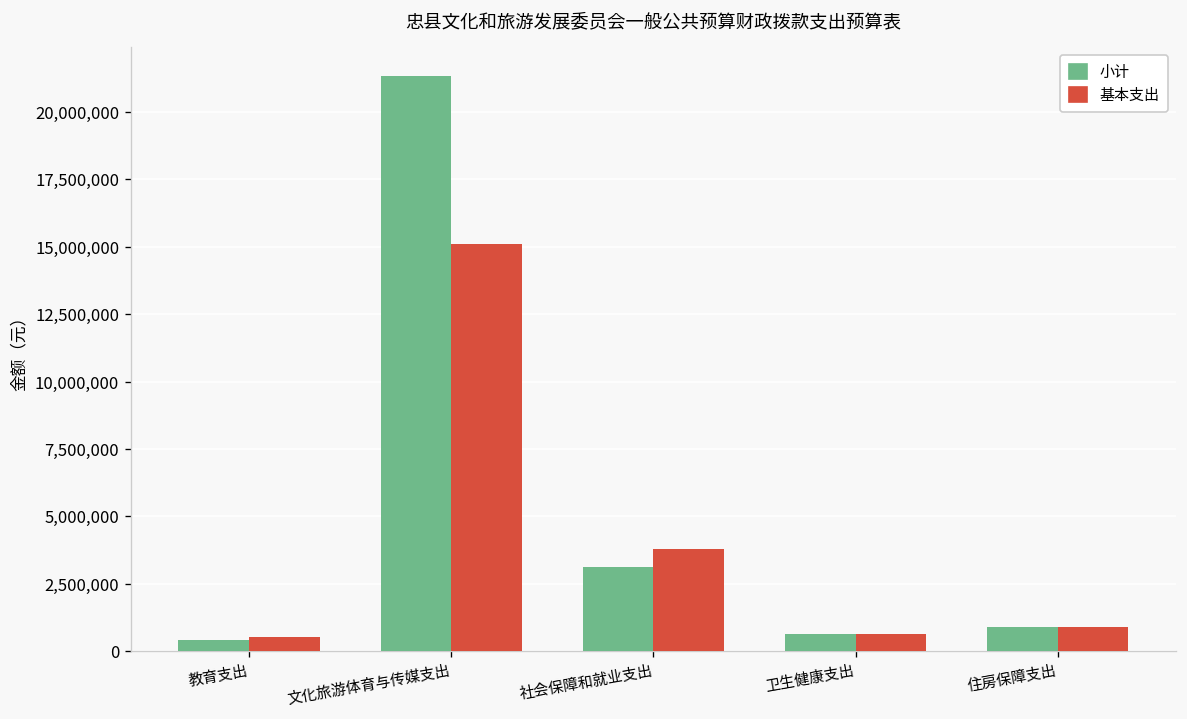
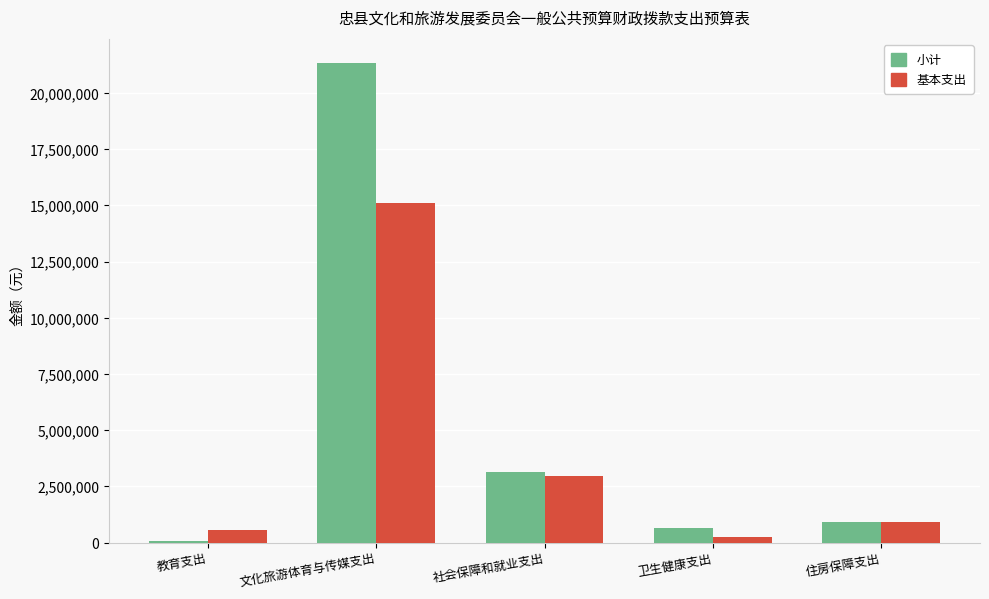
  {
    "小计": {
-     "教育支出": "400,000",
+     "教育支出": "100,000",
      "文化旅游体育与传媒支出": "21,300,000",
      "社会保障和就业支出": "3,100,000",
      "卫生健康支出": "600,000",
      "住房保障支出": "900,000"
    },
    "基本支出": {
      "教育支出": "500,000",
      "文化旅游体育与传媒支出": "15,100,000",
-     "社会保障和就业支出": "3,800,000",
-     "卫生健康支出": "600,000",
+     "社会保障和就业支出": "3,000,000",
+     "卫生健康支出": "300,000",
      "住房保障支出": "900,000"
    }
  }
